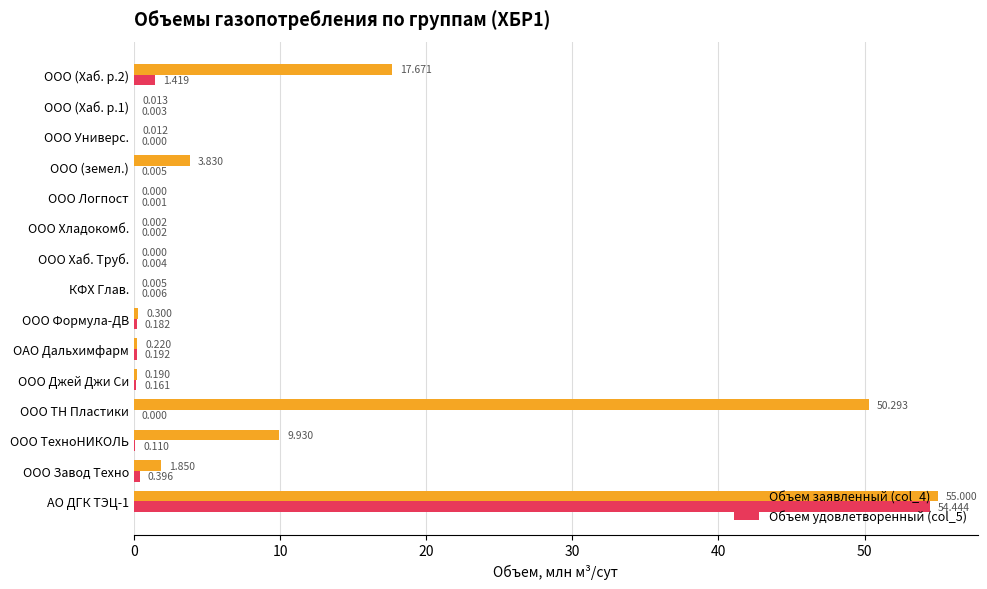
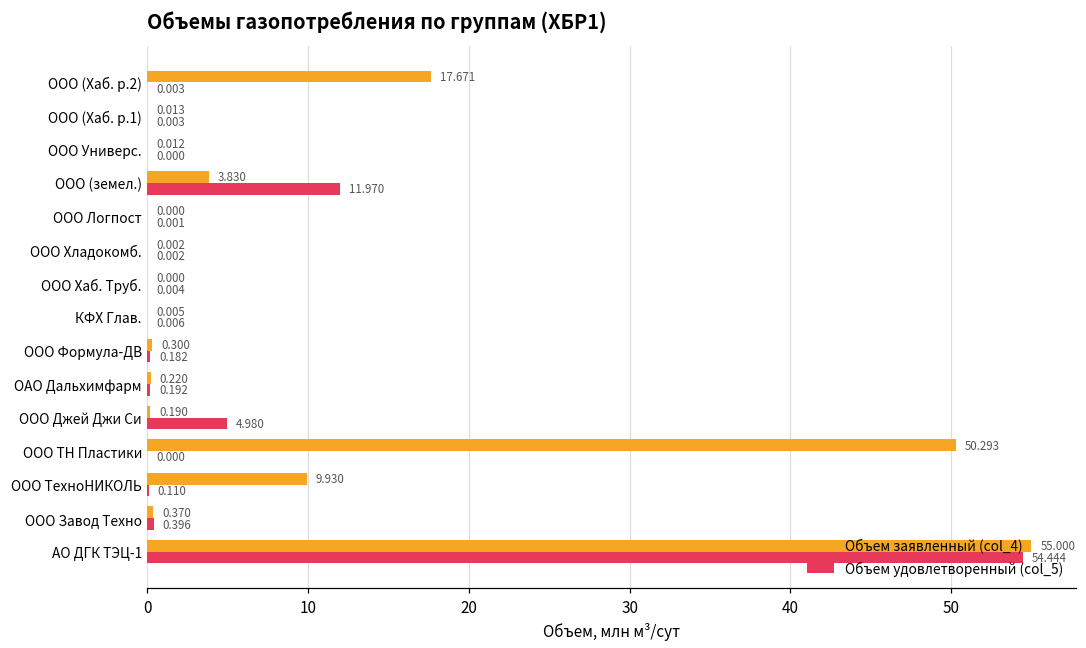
  {
    "Объем заявленный (col_4)": {
      "ООО (Хаб. р.2)": 17.671,
      "ООО (Хаб. р.1)": 0.013,
      "ООО Универс.": 0.012,
      "ООО (земел.)": 3.830,
      "ООО Логпост": 0.000,
      "ООО Хладокомб.": 0.002,
      "ООО Хаб. Труб.": 0.000,
      "КФХ Глав.": 0.005,
      "ООО Формула-ДВ": 0.300,
      "ОАО Дальхимфарм": 0.220,
      "ООО Джей Джи Си": 0.190,
      "ООО ТН Пластики": 50.293,
      "ООО ТехноНИКОЛЬ": 9.930,
-     "ООО Завод Техно": 1.850,
+     "ООО Завод Техно": 0.370,
      "АО ДГК ТЭЦ-1": 55.000
    },
    "Объем удовлетворенный (col_5)": {
-     "ООО (Хаб. р.2)": 1.419,
+     "ООО (Хаб. р.2)": 0.003,
      "ООО (Хаб. р.1)": 0.003,
      "ООО Универс.": 0.000,
-     "ООО (земел.)": 0.005,
+     "ООО (земел.)": 11.970,
      "ООО Логпост": 0.001,
      "ООО Хладокомб.": 0.002,
      "ООО Хаб. Труб.": 0.004,
      "КФХ Глав.": 0.006,
      "ООО Формула-ДВ": 0.182,
      "ОАО Дальхимфарм": 0.192,
-     "ООО Джей Джи Си": 0.161,
+     "ООО Джей Джи Си": 4.980,
      "ООО ТН Пластики": 0.000,
      "ООО ТехноНИКОЛЬ": 0.110,
      "ООО Завод Техно": 0.396,
      "АО ДГК ТЭЦ-1": 54.444
    }
  }
